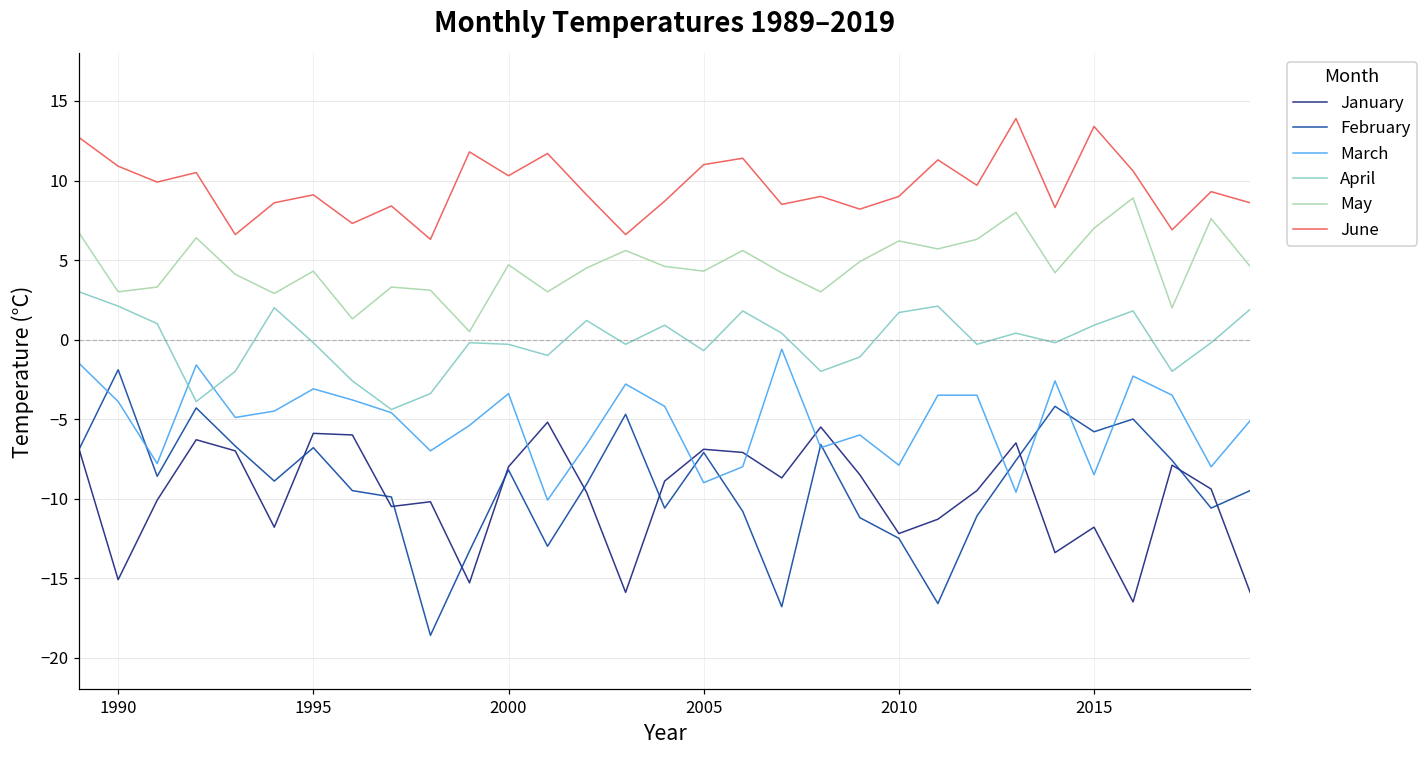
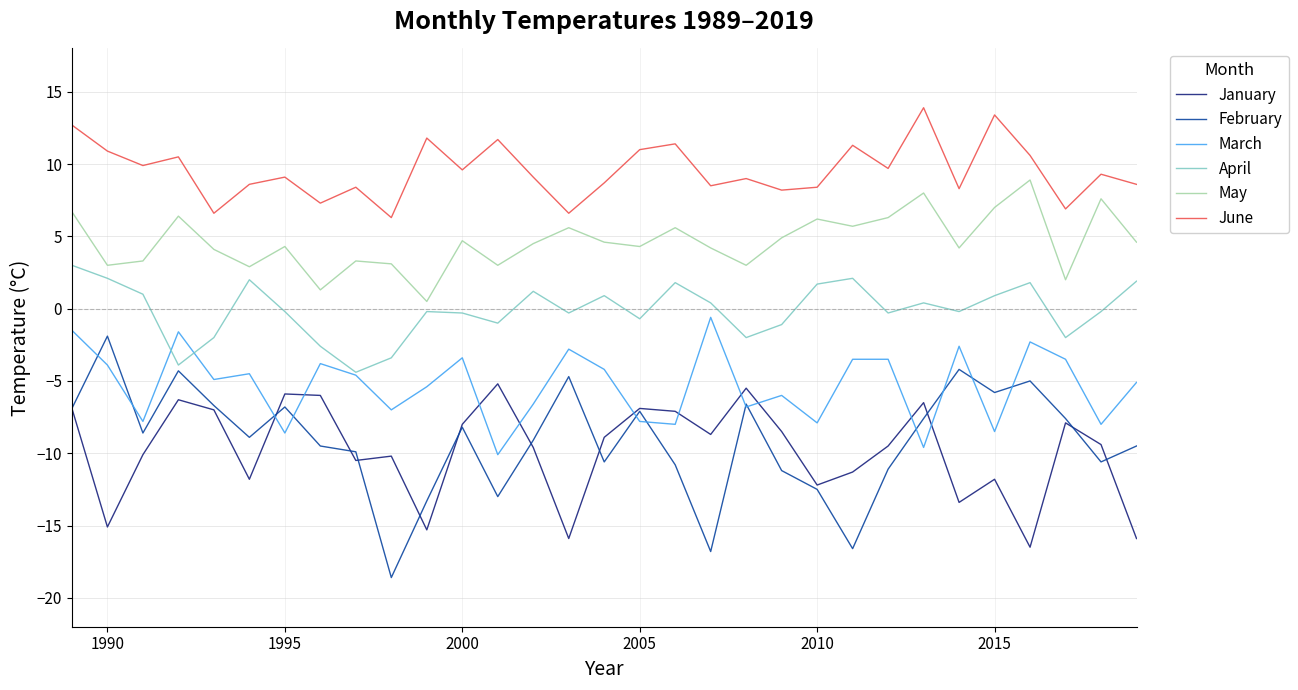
  {
    "March": {
      "1990": -3.9,
-     "1995": -3.1,
+     "1995": -8.6,
      "2000": -3.4,
-     "2005": -9.0,
+     "2005": -7.8,
      "2010": -7.9,
      "2015": -8.5
    },
    "June": {
      "1990": 10.9,
      "1995": 9.1,
-     "2000": 10.3,
+     "2000": 9.6,
      "2005": 11.0,
-     "2010": 9.0,
+     "2010": 8.4,
      "2015": 13.4
    }
  }
